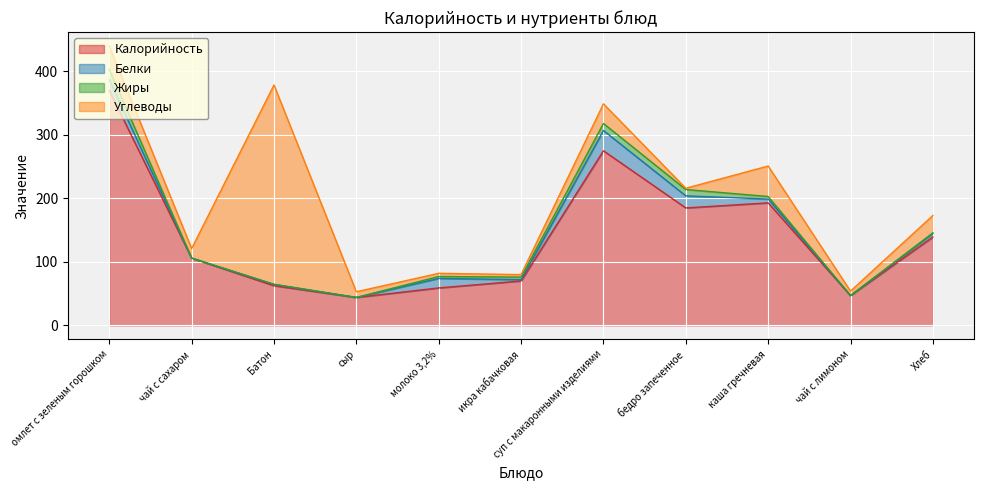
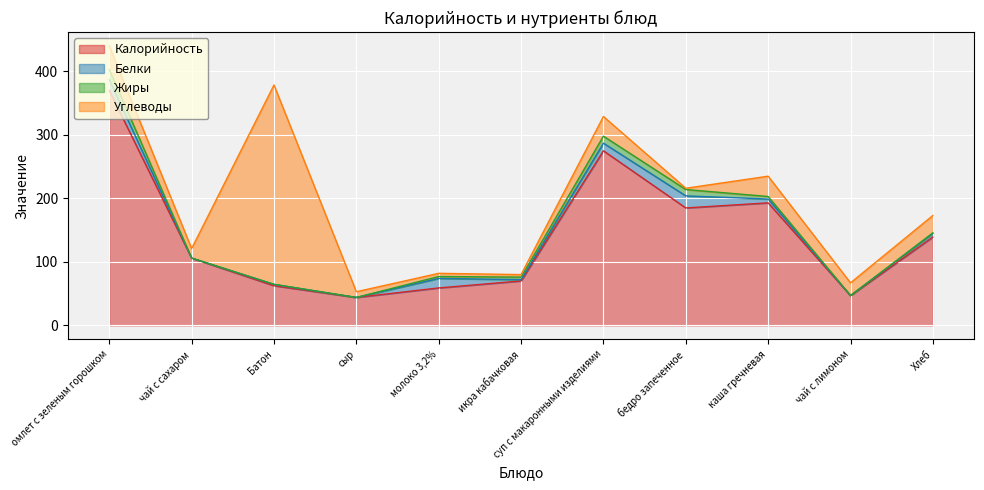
  {
    "Калорийность": {
      "молоко 3,2%": 60,
      "суп с макаронными изделиями": 280,
      "бедро запеченное": 190,
      "каша гречневая": 190,
      "Хлеб": 140
    },
    "Белки": {
-     "суп с макаронными изделиями": 30,
+     "суп с макаронными изделиями": 10,
      "бедро запеченное": 20
    },
    "Жиры": {
      "суп с макаронными изделиями": 10
    },
    "Углеводы": {
      "чай с сахаром": 20,
      "Батон": 310,
      "сыр": 10,
      "молоко 3,2%": 10,
      "суп с макаронными изделиями": 30,
-     "каша гречневая": 50,
-     "чай с лимоном": 10,
+     "каша гречневая": 30,
+     "чай с лимоном": 20,
      "Хлеб": 30
    }
  }
